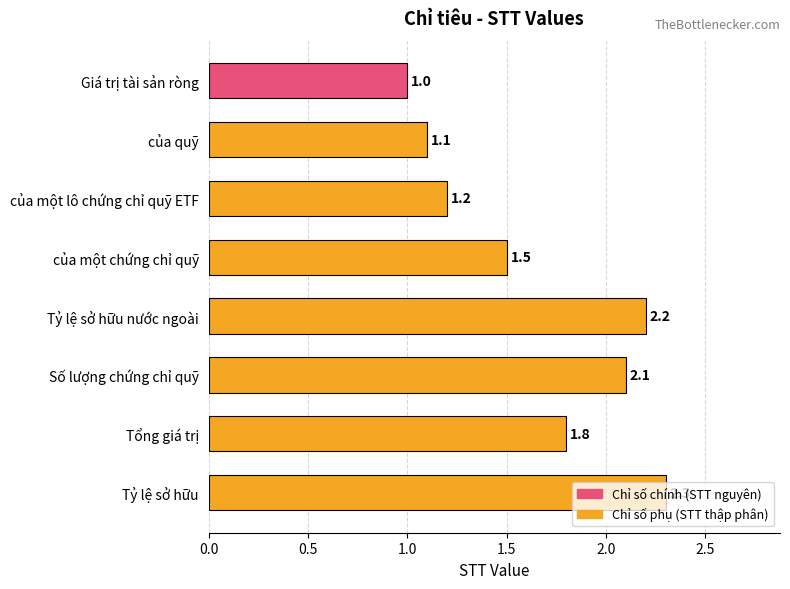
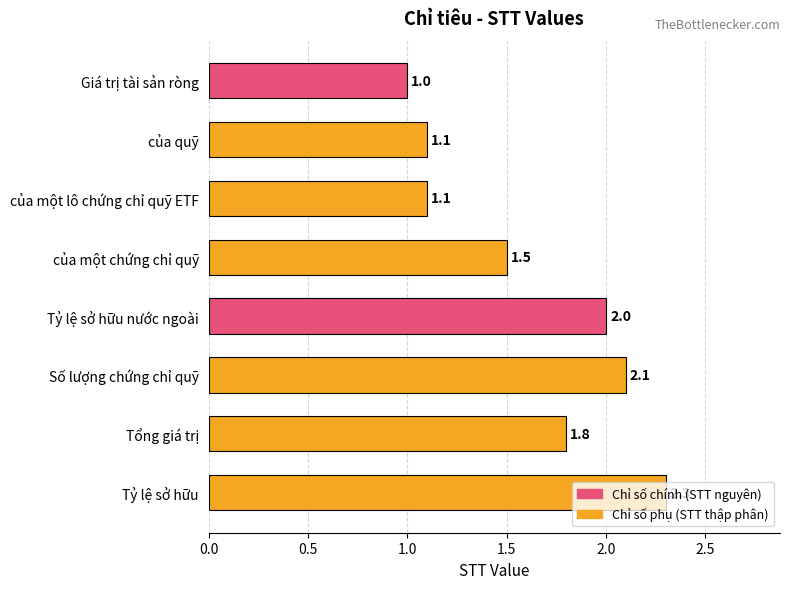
  {
    "Giá trị tài sản ròng": 1.0,
    "của quỹ": 1.1,
-   "của một lô chứng chỉ quỹ ETF": 1.2,
+   "của một lô chứng chỉ quỹ ETF": 1.1,
    "của một chứng chỉ quỹ": 1.5,
-   "Tỷ lệ sở hữu nước ngoài": 2.2,
+   "Tỷ lệ sở hữu nước ngoài": 2.0,
    "Số lượng chứng chỉ quỹ": 2.1,
    "Tổng giá trị": 1.8
  }
